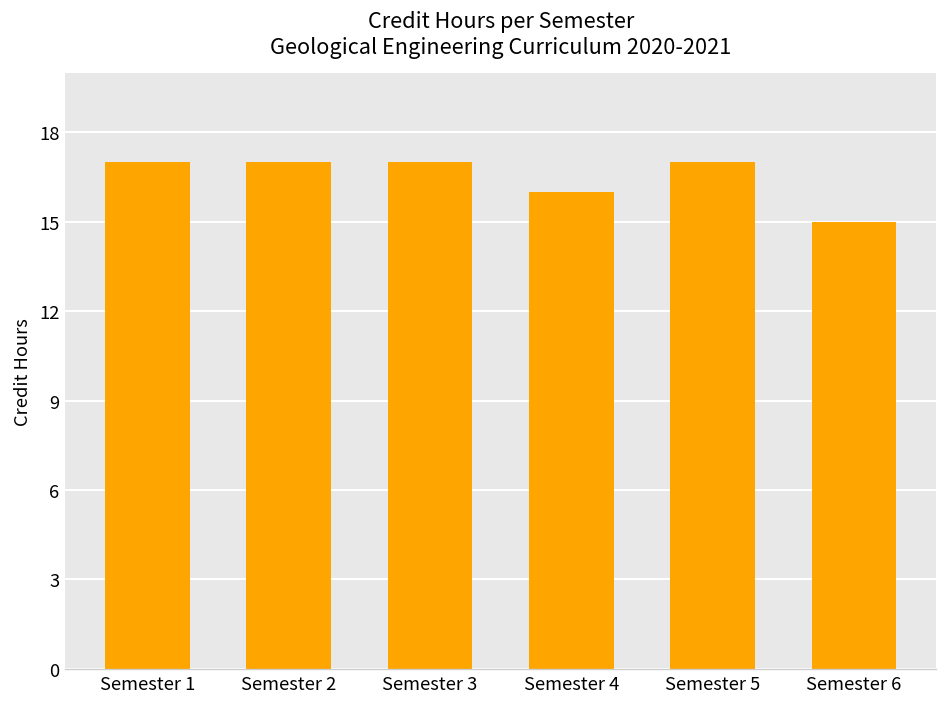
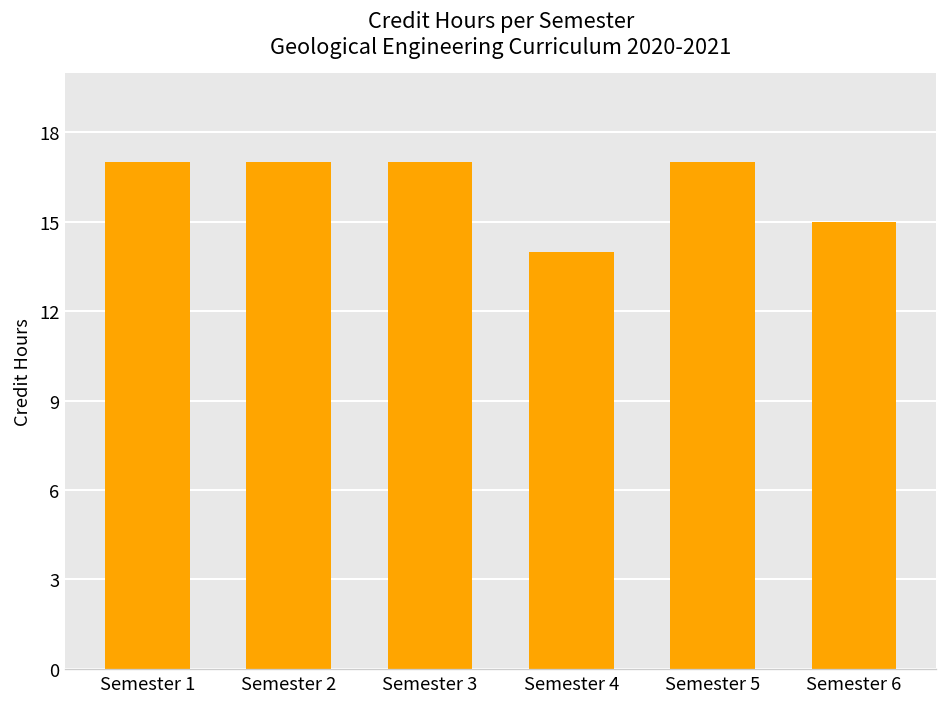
  {
    "Semester 1": 17,
    "Semester 2": 17,
    "Semester 3": 17,
-   "Semester 4": 16,
+   "Semester 4": 14,
    "Semester 5": 17,
    "Semester 6": 15
  }
